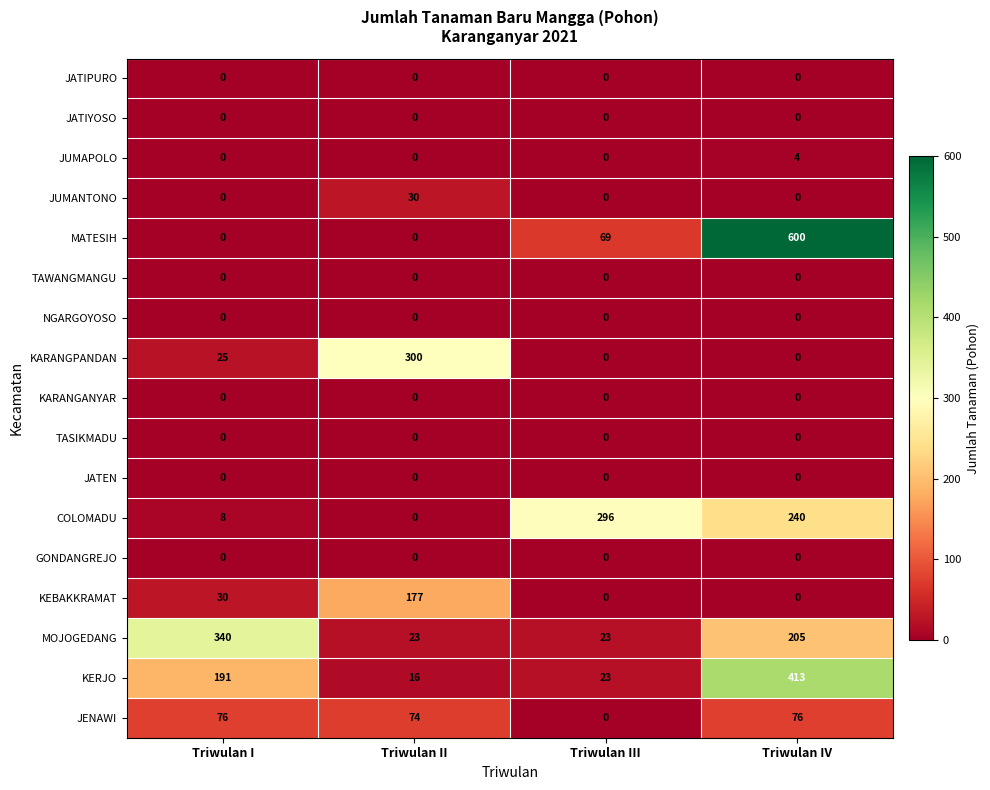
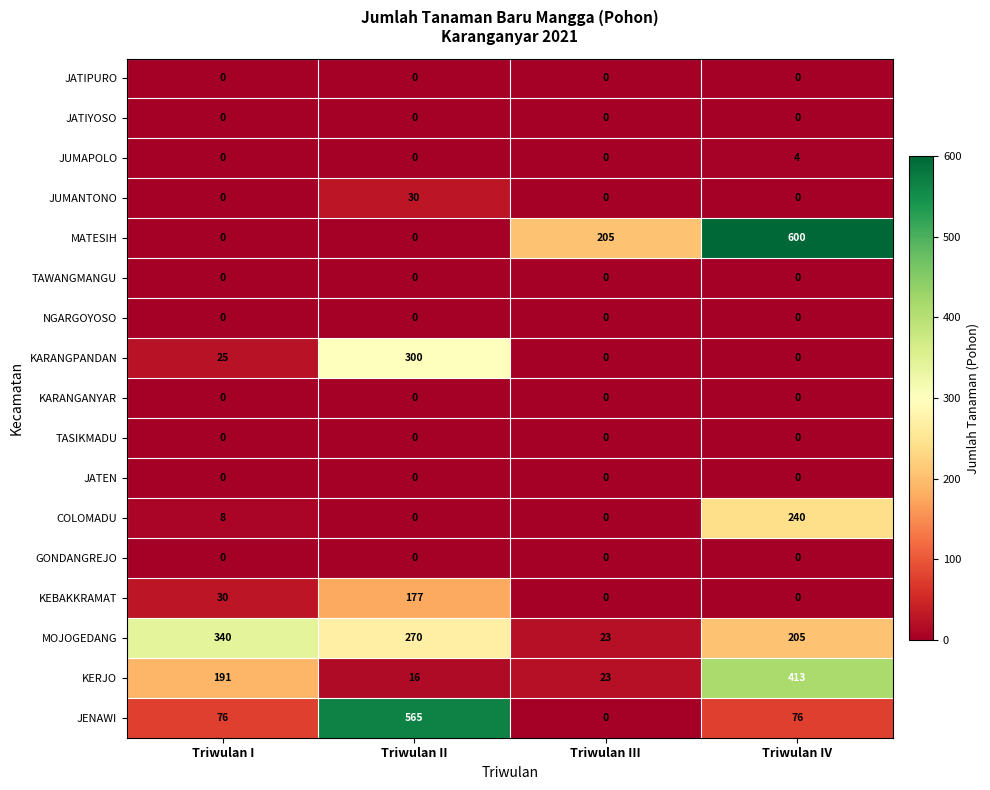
  {
    "JATIPURO": {
      "Triwulan I": 0,
      "Triwulan II": 0,
      "Triwulan III": 0,
      "Triwulan IV": 0
    },
    "JATIYOSO": {
      "Triwulan I": 0,
      "Triwulan II": 0,
      "Triwulan III": 0,
      "Triwulan IV": 0
    },
    "JUMAPOLO": {
      "Triwulan I": 0,
      "Triwulan II": 0,
      "Triwulan III": 0,
      "Triwulan IV": 4
    },
    "JUMANTONO": {
      "Triwulan I": 0,
      "Triwulan II": 30,
      "Triwulan III": 0,
      "Triwulan IV": 0
    },
    "MATESIH": {
      "Triwulan I": 0,
      "Triwulan II": 0,
-     "Triwulan III": 69,
+     "Triwulan III": 205,
      "Triwulan IV": 600
    },
    "TAWANGMANGU": {
      "Triwulan I": 0,
      "Triwulan II": 0,
      "Triwulan III": 0,
      "Triwulan IV": 0
    },
    "NGARGOYOSO": {
      "Triwulan I": 0,
      "Triwulan II": 0,
      "Triwulan III": 0,
      "Triwulan IV": 0
    },
    "KARANGPANDAN": {
      "Triwulan I": 25,
      "Triwulan II": 300,
      "Triwulan III": 0,
      "Triwulan IV": 0
    },
    "KARANGANYAR": {
      "Triwulan I": 0,
      "Triwulan II": 0,
      "Triwulan III": 0,
      "Triwulan IV": 0
    },
    "TASIKMADU": {
      "Triwulan I": 0,
      "Triwulan II": 0,
      "Triwulan III": 0,
      "Triwulan IV": 0
    },
    "JATEN": {
      "Triwulan I": 0,
      "Triwulan II": 0,
      "Triwulan III": 0,
      "Triwulan IV": 0
    },
    "COLOMADU": {
      "Triwulan I": 8,
      "Triwulan II": 0,
-     "Triwulan III": 296,
+     "Triwulan III": 0,
      "Triwulan IV": 240
    },
    "GONDANGREJO": {
      "Triwulan I": 0,
      "Triwulan II": 0,
      "Triwulan III": 0,
      "Triwulan IV": 0
    },
    "KEBAKKRAMAT": {
      "Triwulan I": 30,
      "Triwulan II": 177,
      "Triwulan III": 0,
      "Triwulan IV": 0
    },
    "MOJOGEDANG": {
      "Triwulan I": 340,
-     "Triwulan II": 23,
+     "Triwulan II": 270,
      "Triwulan III": 23,
      "Triwulan IV": 205
    },
    "KERJO": {
      "Triwulan I": 191,
      "Triwulan II": 16,
      "Triwulan III": 23,
      "Triwulan IV": 413
    },
    "JENAWI": {
      "Triwulan I": 76,
-     "Triwulan II": 74,
+     "Triwulan II": 565,
      "Triwulan III": 0,
      "Triwulan IV": 76
    }
  }
